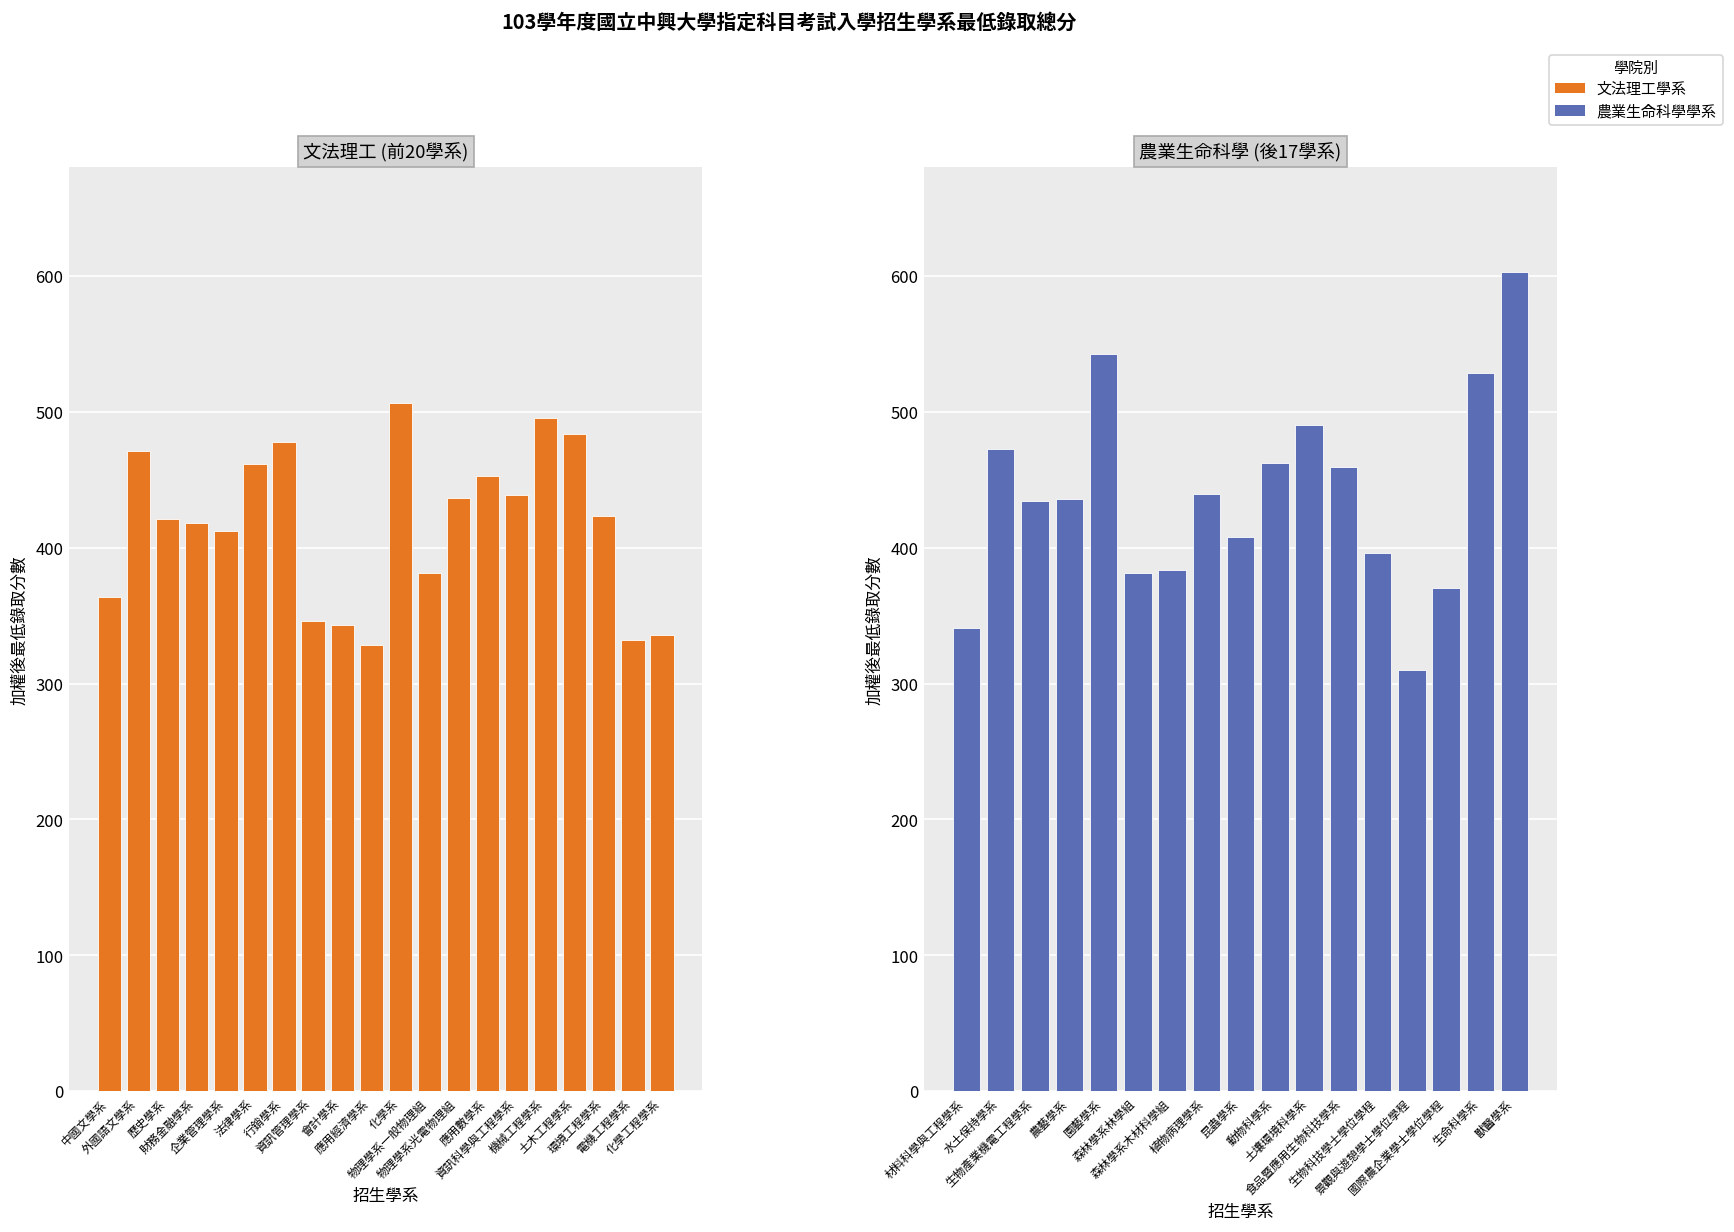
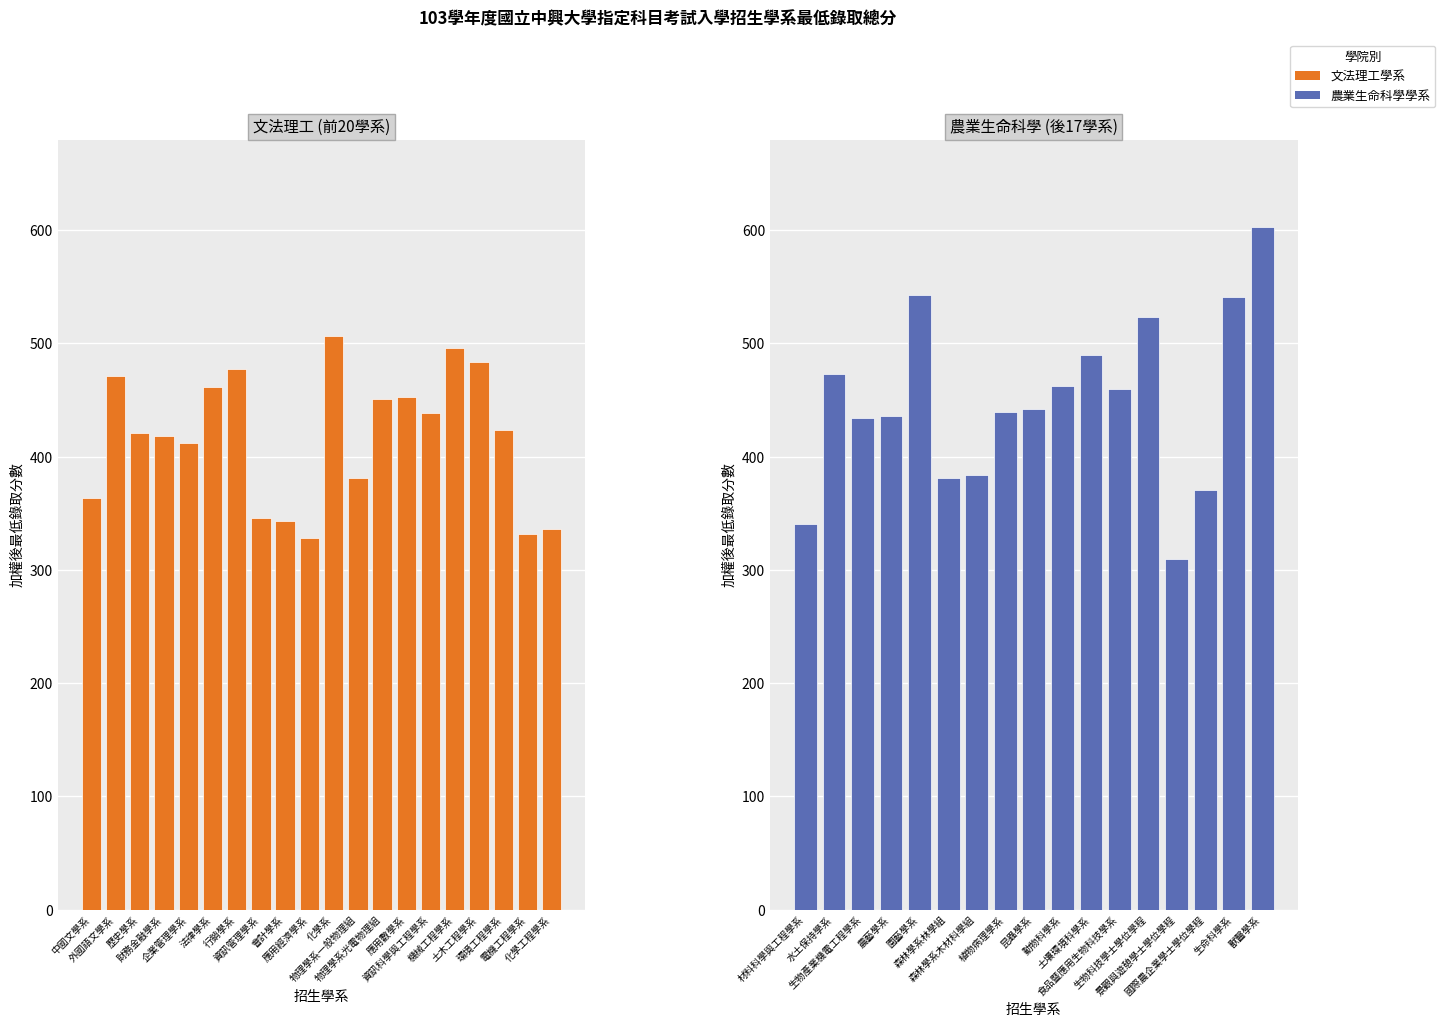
  {
    "文法理工 (前20學系)": {
      "中國文學系": 364,
      "外國語文學系": 471,
      "歷史學系": 421,
      "財務金融學系": 418,
      "企業管理學系": 412,
      "法律學系": 462,
      "行銷學系": 478,
      "資訊管理學系": 346,
      "會計學系": 343,
      "應用經濟學系": 328,
      "化學系": 507,
      "物理學系一般物理組": 382,
-     "物理學系光電物理組": 437,
+     "物理學系光電物理組": 451,
      "應用數學系": 453,
      "資訊科學與工程學系": 439,
      "機械工程學系": 496,
      "土木工程學系": 484,
      "環境工程學系": 424,
      "電機工程學系": 332,
      "化學工程學系": 336
    },
    "農業生命科學 (後17學系)": {
      "材料科學與工程學系": 341,
      "水土保持學系": 473,
      "生物產業機電工程學系": 434,
      "農藝學系": 436,
      "園藝學系": 542,
      "森林學系林學組": 381,
      "森林學系木材科學組": 384,
      "植物病理學系": 439,
-     "昆蟲學系": 408,
+     "昆蟲學系": 442,
      "動物科學系": 462,
      "土壤環境科學系": 490,
      "食品暨應用生物科技學系": 459,
-     "生物科技學士學位學程": 396,
+     "生物科技學士學位學程": 523,
      "景觀與遊憩學士學位學程": 310,
      "國際農企業學士學位學程": 371,
-     "生命科學系": 528,
+     "生命科學系": 541,
      "獸醫學系": 603
    }
  }
